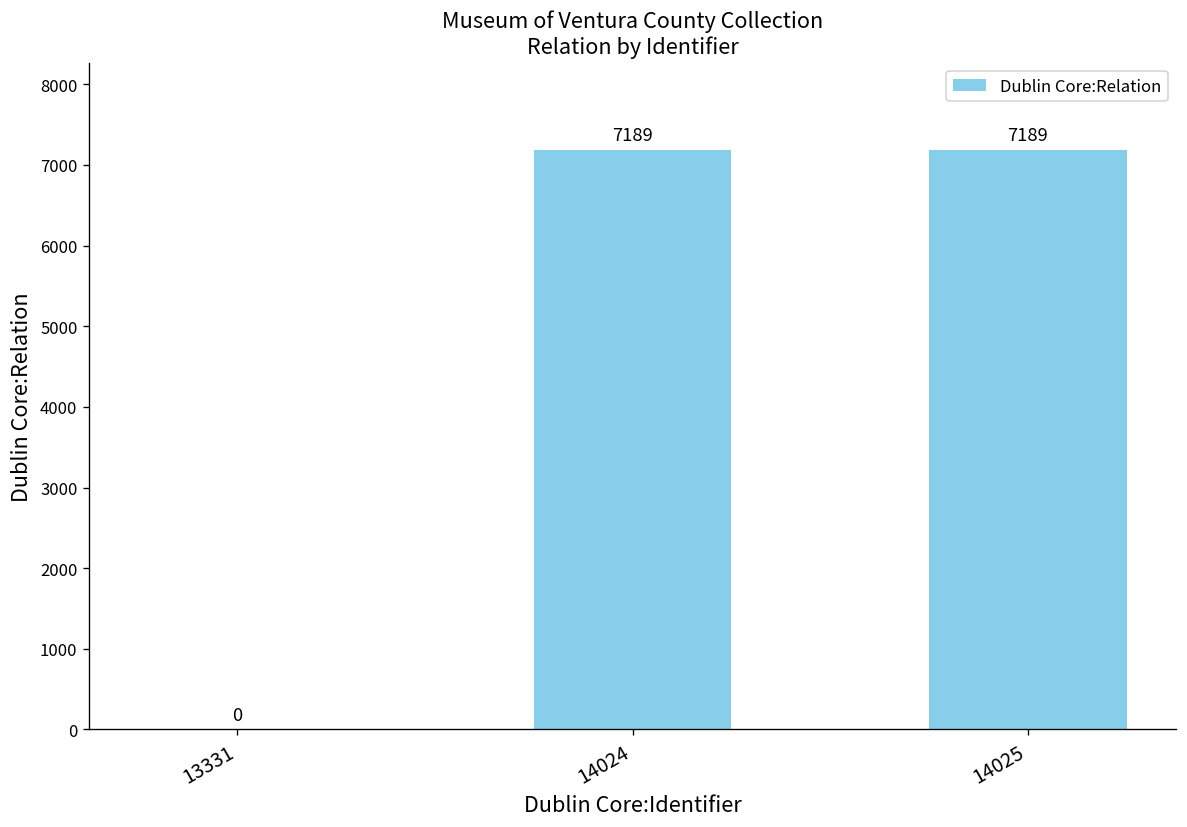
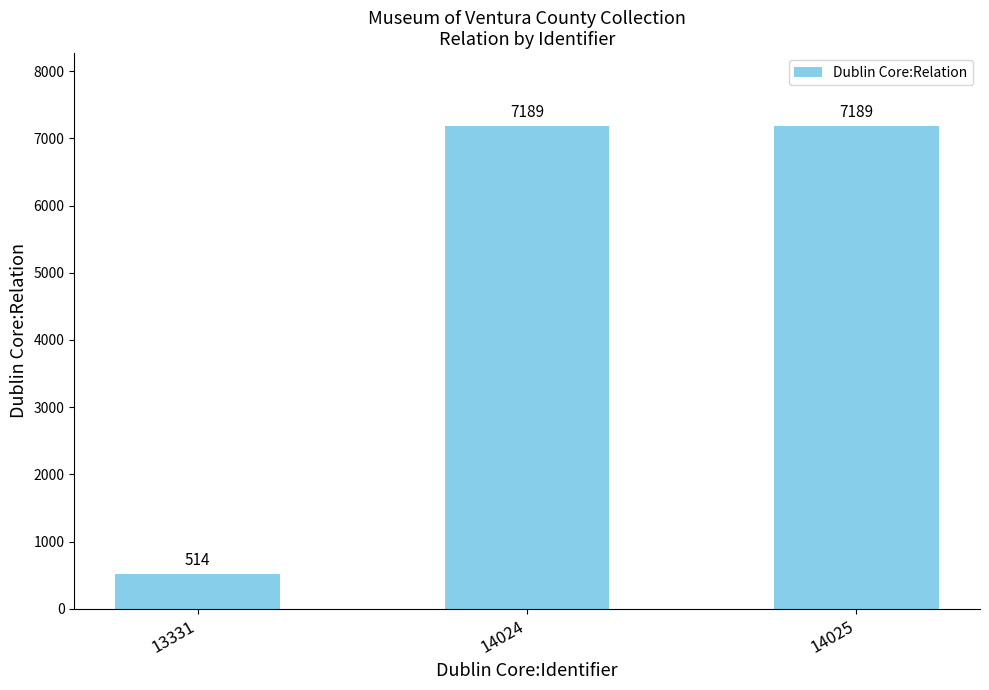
  {
-   "13331": 0,
+   "13331": 514,
    "14024": 7189,
    "14025": 7189
  }
